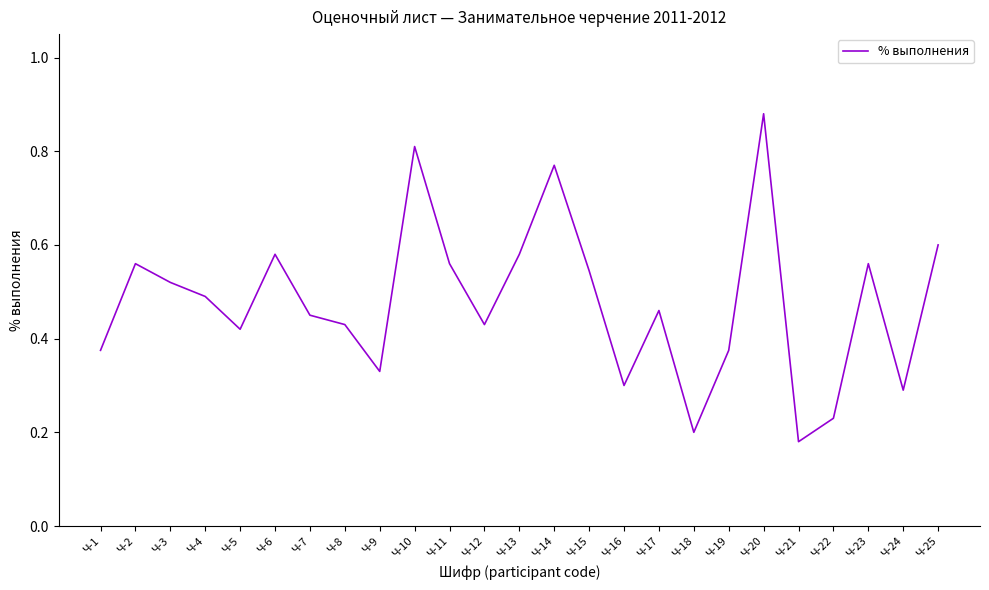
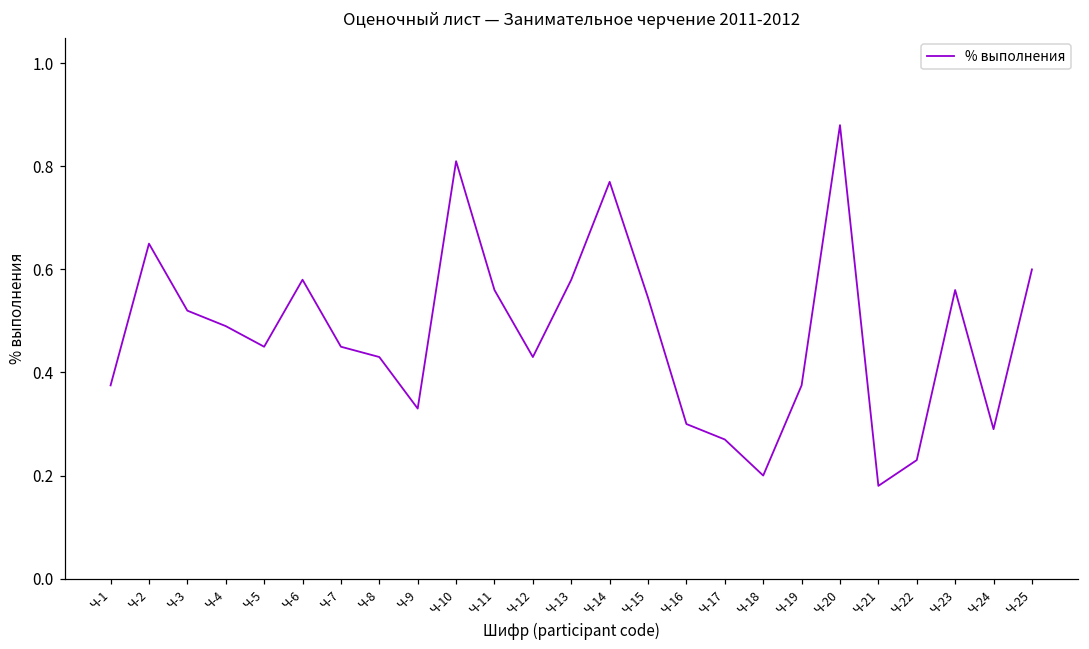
  {
    "Ч-1": 0.38,
-   "Ч-2": 0.56,
+   "Ч-2": 0.65,
    "Ч-3": 0.52,
    "Ч-4": 0.49,
-   "Ч-5": 0.42,
+   "Ч-5": 0.45,
    "Ч-6": 0.58,
    "Ч-7": 0.45,
    "Ч-8": 0.43,
    "Ч-9": 0.33,
    "Ч-10": 0.81,
    "Ч-11": 0.56,
    "Ч-12": 0.43,
    "Ч-13": 0.58,
    "Ч-14": 0.77,
    "Ч-15": 0.55,
    "Ч-16": 0.30,
-   "Ч-17": 0.46,
+   "Ч-17": 0.27,
    "Ч-18": 0.20,
    "Ч-19": 0.38,
    "Ч-20": 0.88,
    "Ч-21": 0.18,
    "Ч-22": 0.23,
    "Ч-23": 0.56,
    "Ч-24": 0.29,
    "Ч-25": 0.60
  }
